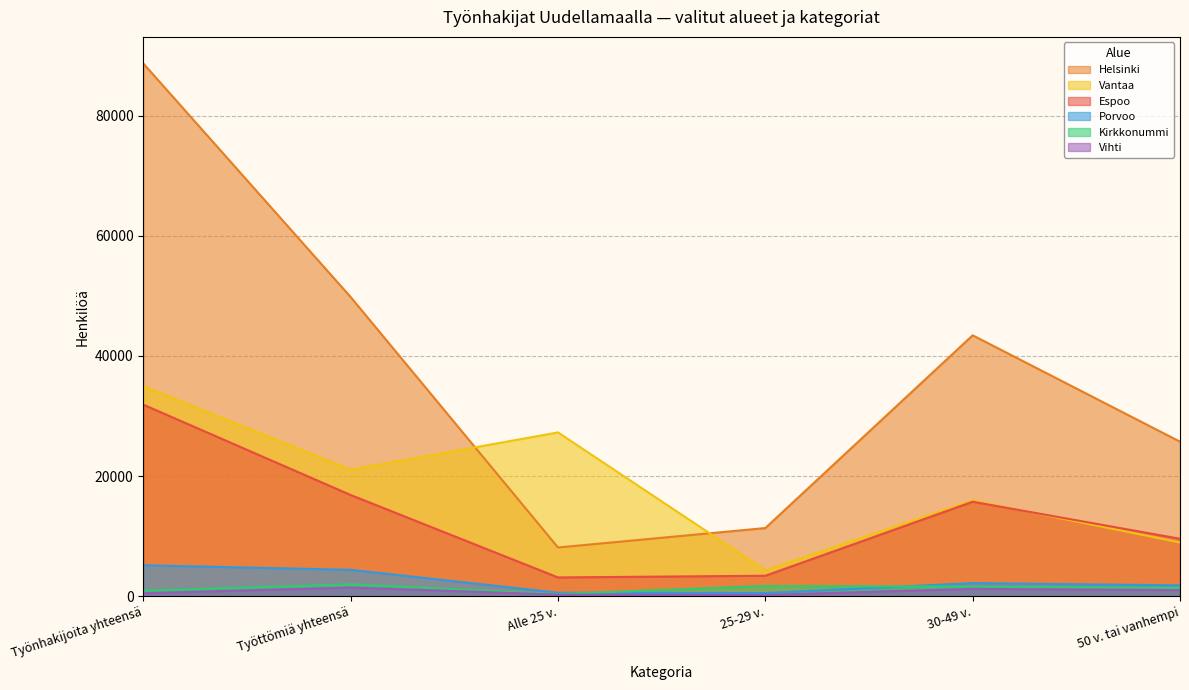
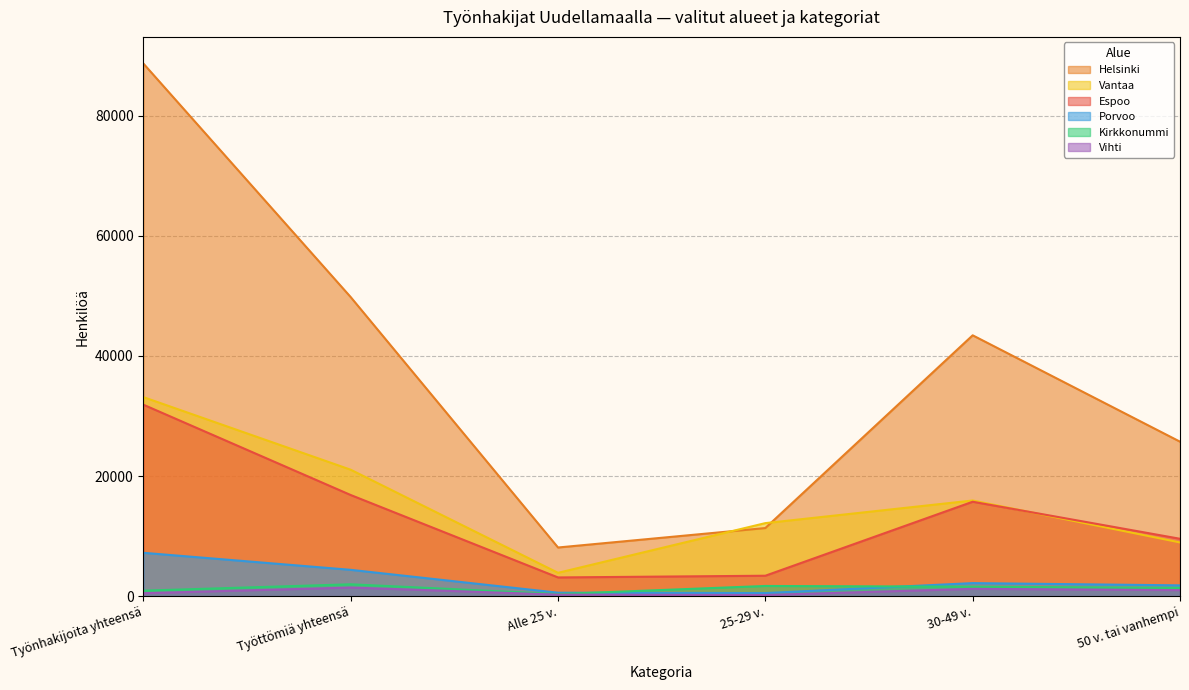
  {
    "Vantaa": {
-     "Työnhakijoita yhteensä": 35000,
+     "Työnhakijoita yhteensä": 33000,
      "Työttömiä yhteensä": 21000,
-     "Alle 25 v.": 27000,
-     "25-29 v.": 4000,
+     "Alle 25 v.": 4000,
+     "25-29 v.": 12000,
      "50 v. tai vanhempi": 9000
    },
    "Porvoo": {
-     "Työnhakijoita yhteensä": 5000,
+     "Työnhakijoita yhteensä": 7000,
      "Työttömiä yhteensä": 4000,
      "30-49 v.": 2000
    },
    "Kirkkonummi": {
      "Työnhakijoita yhteensä": 1000,
      "Työttömiä yhteensä": 2000,
      "25-29 v.": 2000
    },
    "Vihti": {
      "Työnhakijoita yhteensä": 1000,
      "Työttömiä yhteensä": 1000
    }
  }
